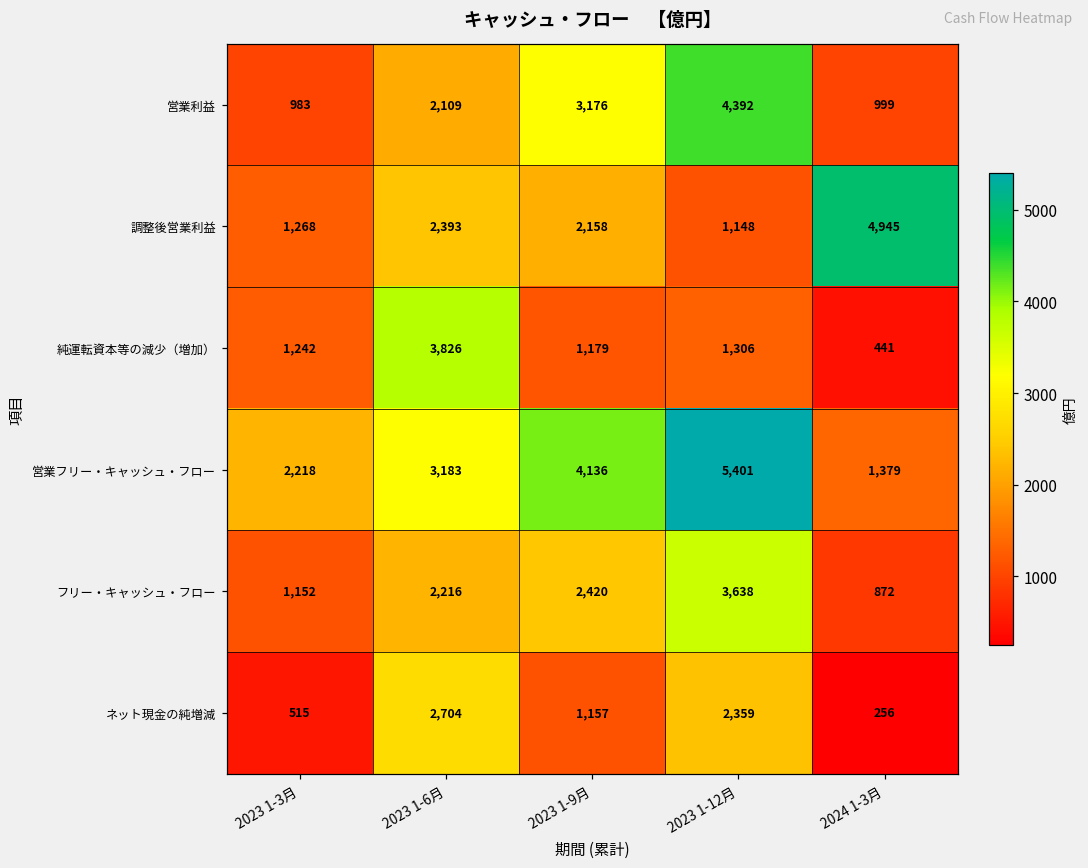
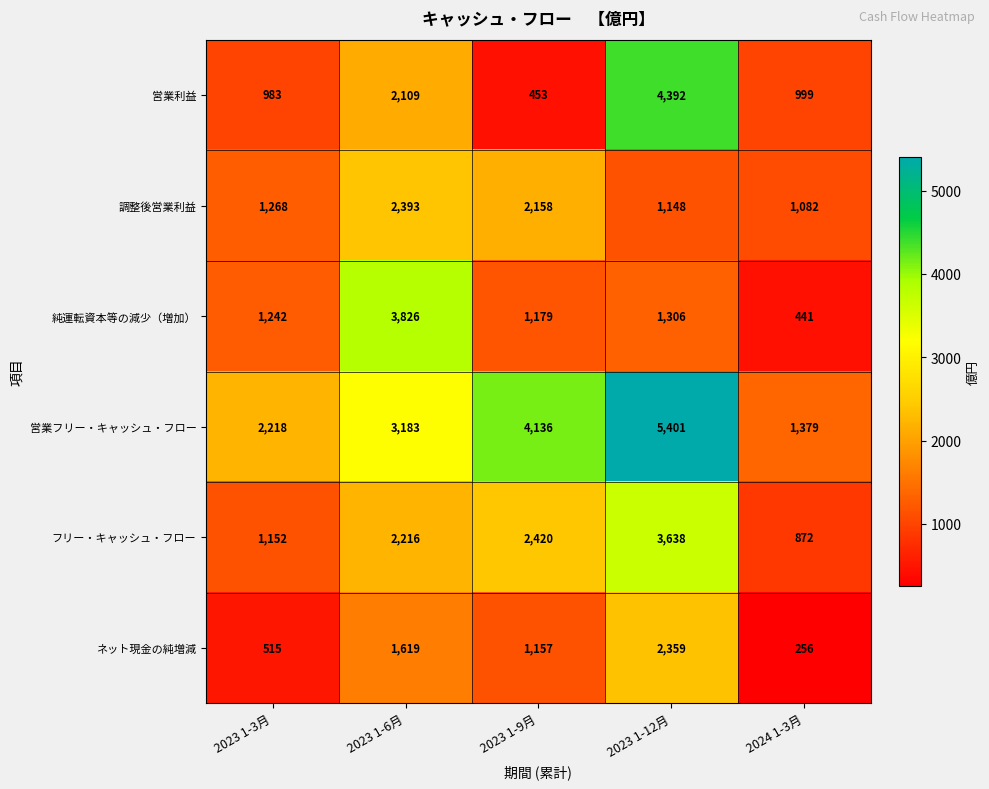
  {
    "営業利益": {
      "2023 1-3月": "983",
      "2023 1-6月": "2,109",
-     "2023 1-9月": "3,176",
+     "2023 1-9月": "453",
      "2023 1-12月": "4,392",
      "2024 1-3月": "999"
    },
    "調整後営業利益": {
      "2023 1-3月": "1,268",
      "2023 1-6月": "2,393",
      "2023 1-9月": "2,158",
      "2023 1-12月": "1,148",
-     "2024 1-3月": "4,945"
+     "2024 1-3月": "1,082"
    },
    "純運転資本等の減少（増加）": {
      "2023 1-3月": "1,242",
      "2023 1-6月": "3,826",
      "2023 1-9月": "1,179",
      "2023 1-12月": "1,306",
      "2024 1-3月": "441"
    },
    "営業フリー・キャッシュ・フロー": {
      "2023 1-3月": "2,218",
      "2023 1-6月": "3,183",
      "2023 1-9月": "4,136",
      "2023 1-12月": "5,401",
      "2024 1-3月": "1,379"
    },
    "フリー・キャッシュ・フロー": {
      "2023 1-3月": "1,152",
      "2023 1-6月": "2,216",
      "2023 1-9月": "2,420",
      "2023 1-12月": "3,638",
      "2024 1-3月": "872"
    },
    "ネット現金の純増減": {
      "2023 1-3月": "515",
-     "2023 1-6月": "2,704",
+     "2023 1-6月": "1,619",
      "2023 1-9月": "1,157",
      "2023 1-12月": "2,359",
      "2024 1-3月": "256"
    }
  }
